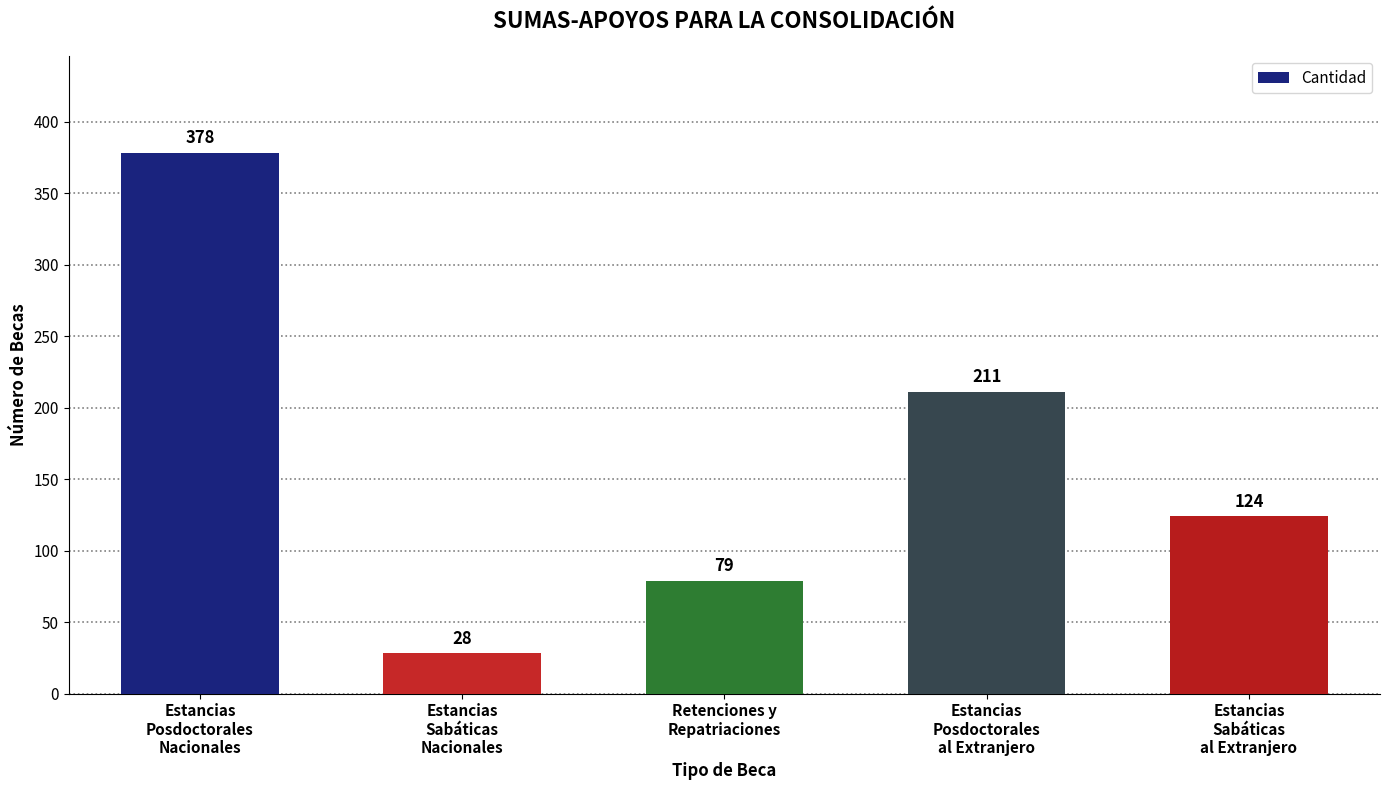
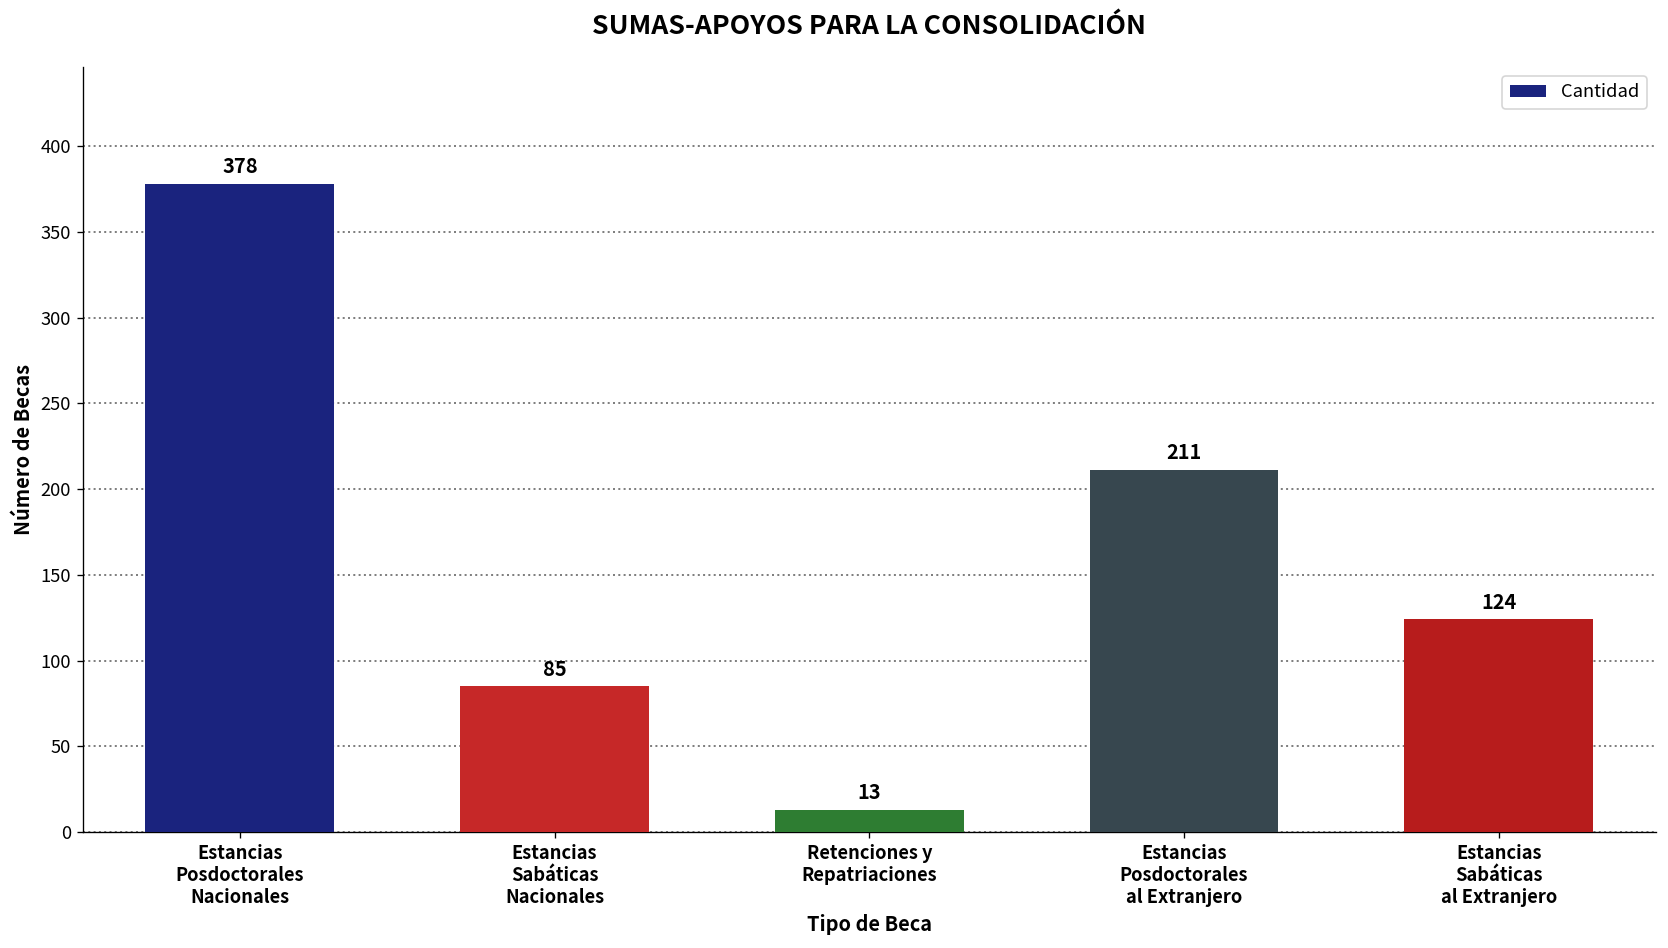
  {
    "Estancias Posdoctorales Nacionales": 378,
-   "Estancias Sabáticas Nacionales": 28,
-   "Retenciones y Repatriaciones": 79,
+   "Estancias Sabáticas Nacionales": 85,
+   "Retenciones y Repatriaciones": 13,
    "Estancias Posdoctorales al Extranjero": 211,
    "Estancias Sabáticas al Extranjero": 124
  }
